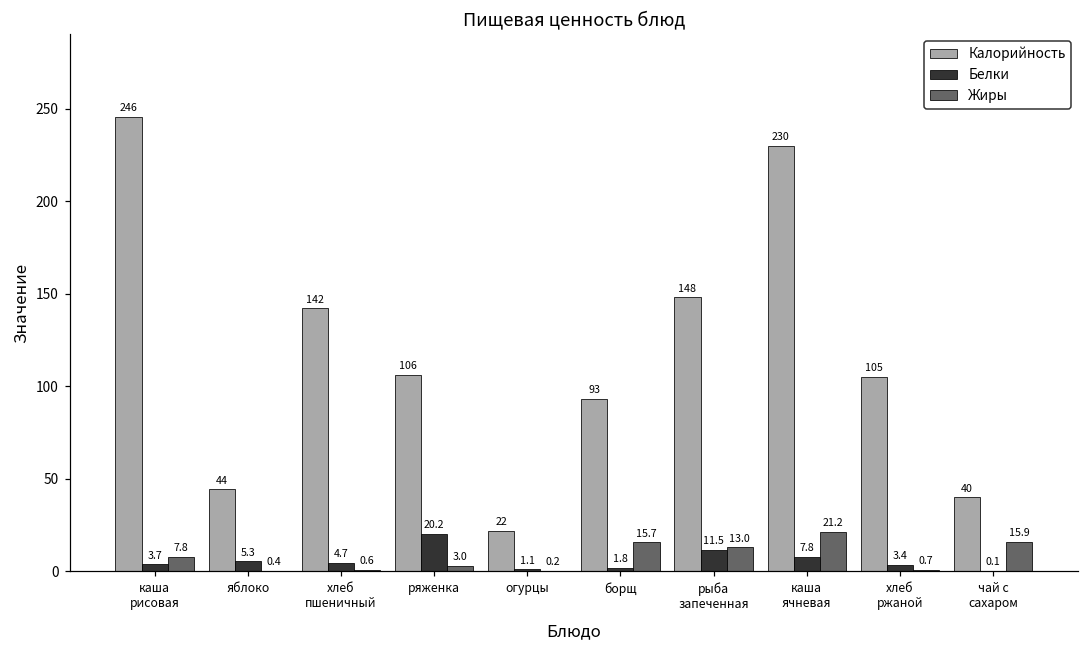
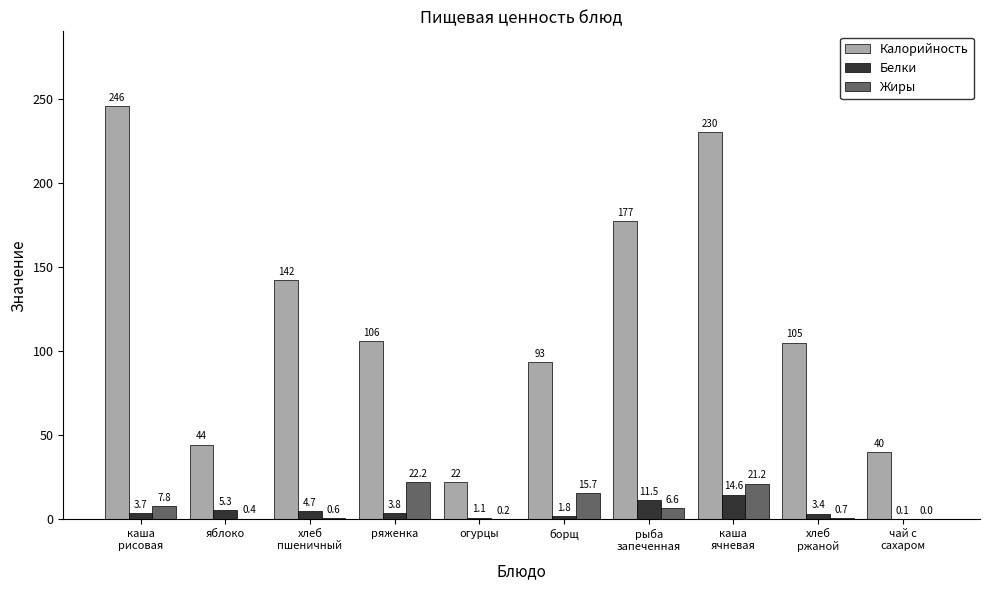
  {
    "Калорийность": {
      "каша рисовая": 246,
      "яблоко": 44,
      "хлеб пшеничный": 142,
      "ряженка": 106,
      "огурцы": 22,
      "борщ": 93,
-     "рыба запеченная": 148,
+     "рыба запеченная": 177,
      "каша ячневая": 230,
      "хлеб ржаной": 105,
      "чай с сахаром": 40
    },
    "Белки": {
      "каша рисовая": 3.7,
      "яблоко": 5.3,
      "хлеб пшеничный": 4.7,
-     "ряженка": 20.2,
+     "ряженка": 3.8,
      "огурцы": 1.1,
      "борщ": 1.8,
      "рыба запеченная": 11.5,
-     "каша ячневая": 7.8,
+     "каша ячневая": 14.6,
      "хлеб ржаной": 3.4,
      "чай с сахаром": 0.1
    },
    "Жиры": {
      "каша рисовая": 7.8,
      "яблоко": 0.4,
      "хлеб пшеничный": 0.6,
-     "ряженка": 3.0,
+     "ряженка": 22.2,
      "огурцы": 0.2,
      "борщ": 15.7,
-     "рыба запеченная": 13.0,
+     "рыба запеченная": 6.6,
      "каша ячневая": 21.2,
      "хлеб ржаной": 0.7,
-     "чай с сахаром": 15.9
+     "чай с сахаром": 0.0
    }
  }
